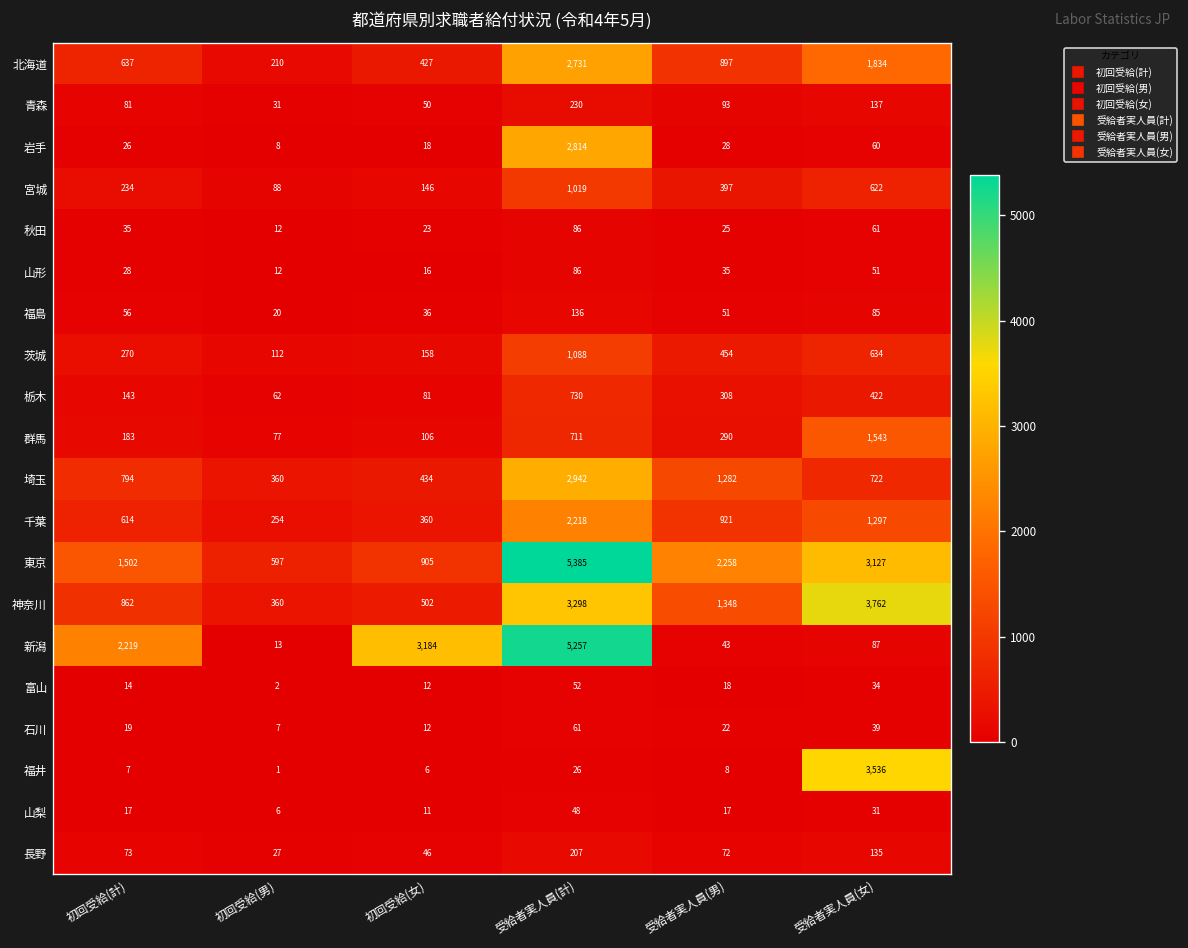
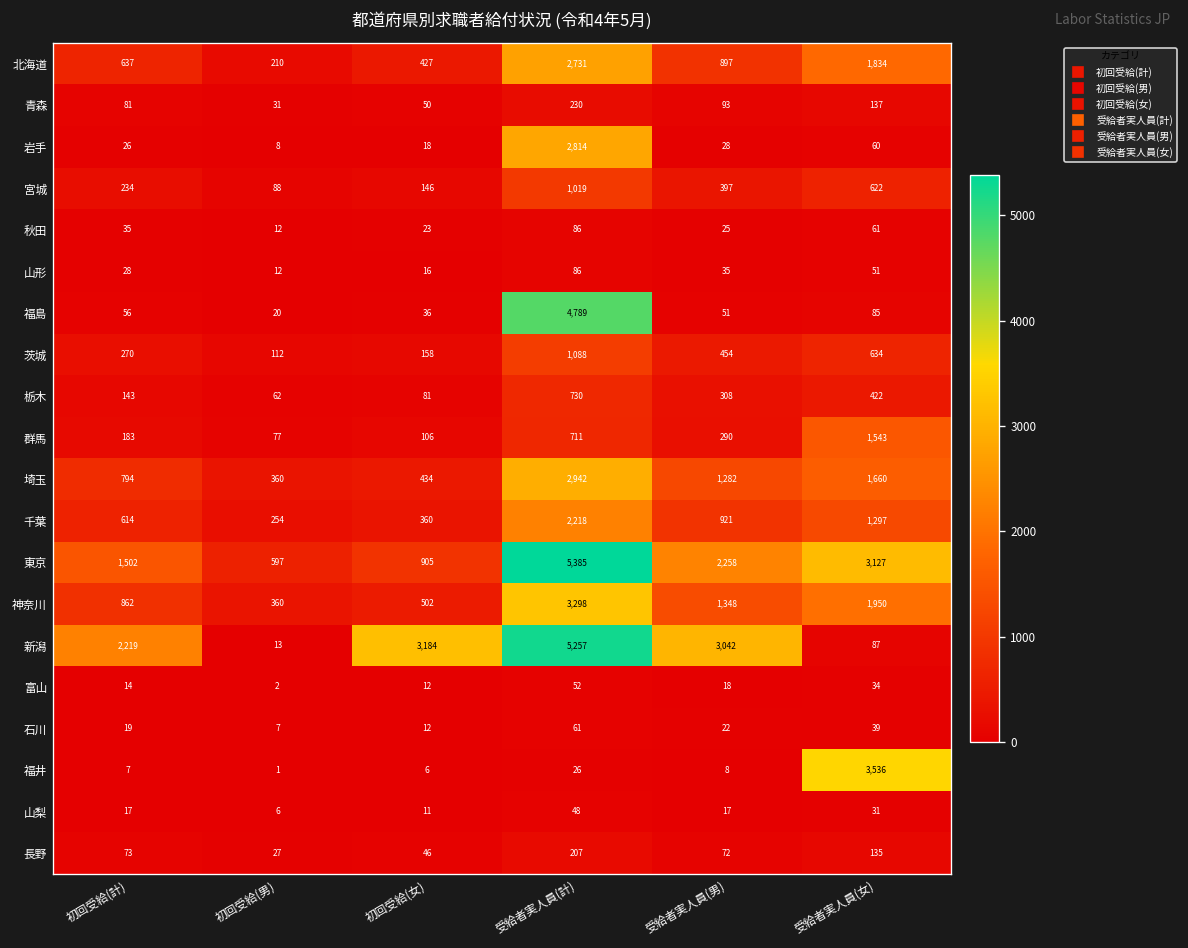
  {
    "北海道": {
      "初回受給(計)": "637",
      "初回受給(男)": "210",
      "初回受給(女)": "427",
      "受給者実人員(計)": "2,731",
      "受給者実人員(男)": "897",
      "受給者実人員(女)": "1,834"
    },
    "青森": {
      "初回受給(計)": "81",
      "初回受給(男)": "31",
      "初回受給(女)": "50",
      "受給者実人員(計)": "230",
      "受給者実人員(男)": "93",
      "受給者実人員(女)": "137"
    },
    "岩手": {
      "初回受給(計)": "26",
      "初回受給(男)": "8",
      "初回受給(女)": "18",
      "受給者実人員(計)": "2,814",
      "受給者実人員(男)": "28",
      "受給者実人員(女)": "60"
    },
    "宮城": {
      "初回受給(計)": "234",
      "初回受給(男)": "88",
      "初回受給(女)": "146",
      "受給者実人員(計)": "1,019",
      "受給者実人員(男)": "397",
      "受給者実人員(女)": "622"
    },
    "秋田": {
      "初回受給(計)": "35",
      "初回受給(男)": "12",
      "初回受給(女)": "23",
      "受給者実人員(計)": "86",
      "受給者実人員(男)": "25",
      "受給者実人員(女)": "61"
    },
    "山形": {
      "初回受給(計)": "28",
      "初回受給(男)": "12",
      "初回受給(女)": "16",
      "受給者実人員(計)": "86",
      "受給者実人員(男)": "35",
      "受給者実人員(女)": "51"
    },
    "福島": {
      "初回受給(計)": "56",
      "初回受給(男)": "20",
      "初回受給(女)": "36",
-     "受給者実人員(計)": "136",
+     "受給者実人員(計)": "4,789",
      "受給者実人員(男)": "51",
      "受給者実人員(女)": "85"
    },
    "茨城": {
      "初回受給(計)": "270",
      "初回受給(男)": "112",
      "初回受給(女)": "158",
      "受給者実人員(計)": "1,088",
      "受給者実人員(男)": "454",
      "受給者実人員(女)": "634"
    },
    "栃木": {
      "初回受給(計)": "143",
      "初回受給(男)": "62",
      "初回受給(女)": "81",
      "受給者実人員(計)": "730",
      "受給者実人員(男)": "308",
      "受給者実人員(女)": "422"
    },
    "群馬": {
      "初回受給(計)": "183",
      "初回受給(男)": "77",
      "初回受給(女)": "106",
      "受給者実人員(計)": "711",
      "受給者実人員(男)": "290",
      "受給者実人員(女)": "1,543"
    },
    "埼玉": {
      "初回受給(計)": "794",
      "初回受給(男)": "360",
      "初回受給(女)": "434",
      "受給者実人員(計)": "2,942",
      "受給者実人員(男)": "1,282",
-     "受給者実人員(女)": "722"
+     "受給者実人員(女)": "1,660"
    },
    "千葉": {
      "初回受給(計)": "614",
      "初回受給(男)": "254",
      "初回受給(女)": "360",
      "受給者実人員(計)": "2,218",
      "受給者実人員(男)": "921",
      "受給者実人員(女)": "1,297"
    },
    "東京": {
      "初回受給(計)": "1,502",
      "初回受給(男)": "597",
      "初回受給(女)": "905",
      "受給者実人員(計)": "5,385",
      "受給者実人員(男)": "2,258",
      "受給者実人員(女)": "3,127"
    },
    "神奈川": {
      "初回受給(計)": "862",
      "初回受給(男)": "360",
      "初回受給(女)": "502",
      "受給者実人員(計)": "3,298",
      "受給者実人員(男)": "1,348",
-     "受給者実人員(女)": "3,762"
+     "受給者実人員(女)": "1,950"
    },
    "新潟": {
      "初回受給(計)": "2,219",
      "初回受給(男)": "13",
      "初回受給(女)": "3,184",
      "受給者実人員(計)": "5,257",
-     "受給者実人員(男)": "43",
+     "受給者実人員(男)": "3,042",
      "受給者実人員(女)": "87"
    },
    "富山": {
      "初回受給(計)": "14",
      "初回受給(男)": "2",
      "初回受給(女)": "12",
      "受給者実人員(計)": "52",
      "受給者実人員(男)": "18",
      "受給者実人員(女)": "34"
    },
    "石川": {
      "初回受給(計)": "19",
      "初回受給(男)": "7",
      "初回受給(女)": "12",
      "受給者実人員(計)": "61",
      "受給者実人員(男)": "22",
      "受給者実人員(女)": "39"
    },
    "福井": {
      "初回受給(計)": "7",
      "初回受給(男)": "1",
      "初回受給(女)": "6",
      "受給者実人員(計)": "26",
      "受給者実人員(男)": "8",
      "受給者実人員(女)": "3,536"
    },
    "山梨": {
      "初回受給(計)": "17",
      "初回受給(男)": "6",
      "初回受給(女)": "11",
      "受給者実人員(計)": "48",
      "受給者実人員(男)": "17",
      "受給者実人員(女)": "31"
    },
    "長野": {
      "初回受給(計)": "73",
      "初回受給(男)": "27",
      "初回受給(女)": "46",
      "受給者実人員(計)": "207",
      "受給者実人員(男)": "72",
      "受給者実人員(女)": "135"
    }
  }
